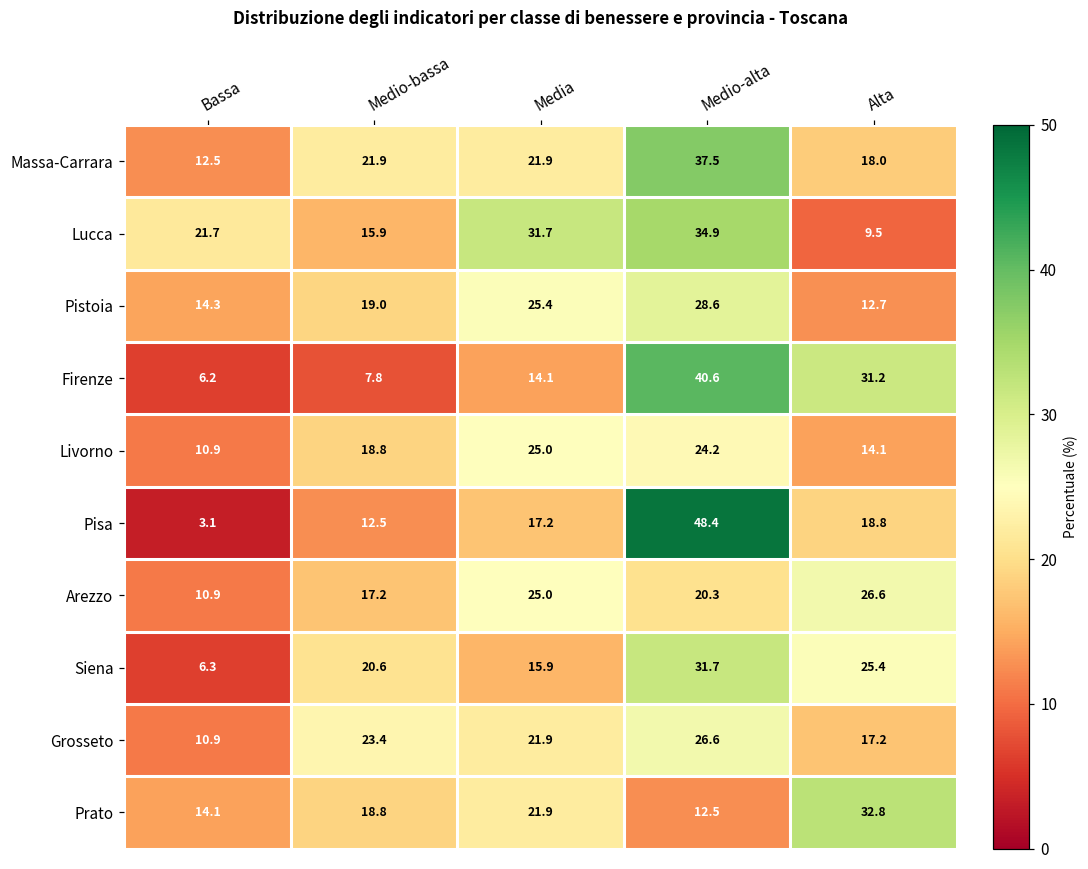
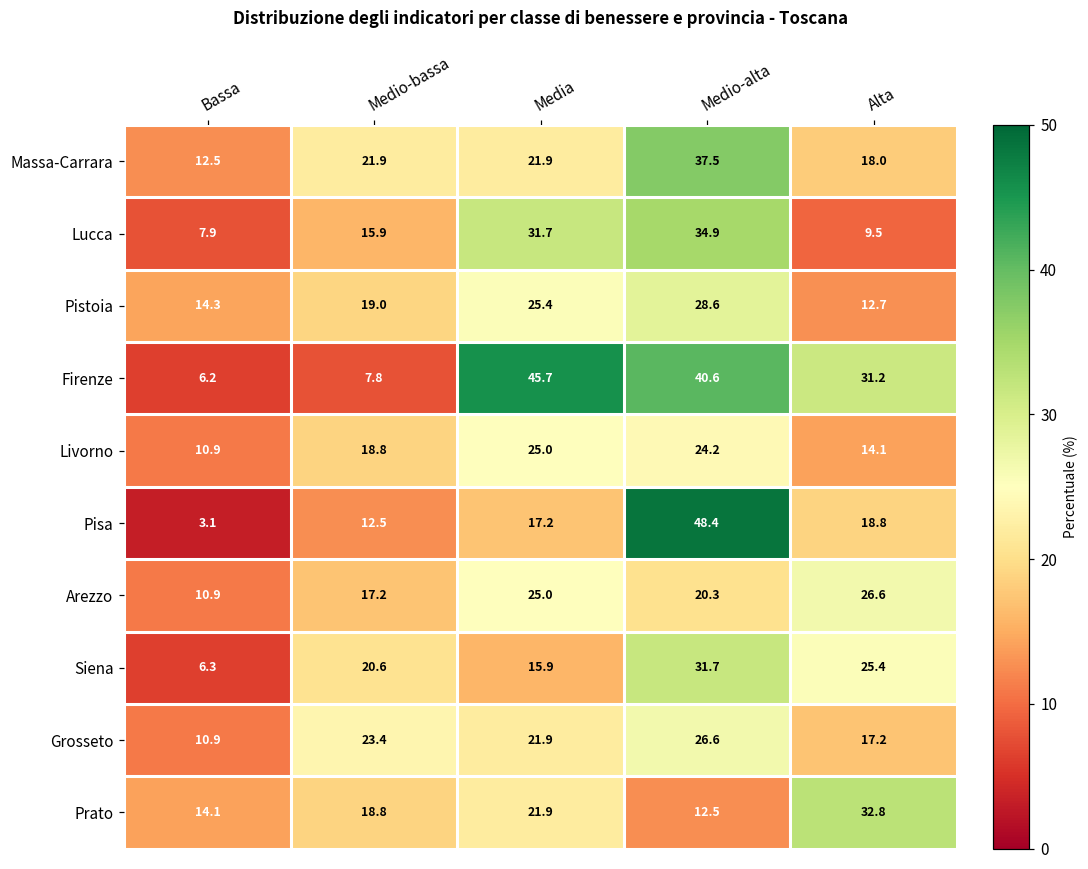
  {
    "Massa-Carrara": {
      "Bassa": 12.5,
      "Medio-bassa": 21.9,
      "Media": 21.9,
      "Medio-alta": 37.5,
      "Alta": 18.0
    },
    "Lucca": {
-     "Bassa": 21.7,
+     "Bassa": 7.9,
      "Medio-bassa": 15.9,
      "Media": 31.7,
      "Medio-alta": 34.9,
      "Alta": 9.5
    },
    "Pistoia": {
      "Bassa": 14.3,
      "Medio-bassa": 19.0,
      "Media": 25.4,
      "Medio-alta": 28.6,
      "Alta": 12.7
    },
    "Firenze": {
      "Bassa": 6.2,
      "Medio-bassa": 7.8,
-     "Media": 14.1,
+     "Media": 45.7,
      "Medio-alta": 40.6,
      "Alta": 31.2
    },
    "Livorno": {
      "Bassa": 10.9,
      "Medio-bassa": 18.8,
      "Media": 25.0,
      "Medio-alta": 24.2,
      "Alta": 14.1
    },
    "Pisa": {
      "Bassa": 3.1,
      "Medio-bassa": 12.5,
      "Media": 17.2,
      "Medio-alta": 48.4,
      "Alta": 18.8
    },
    "Arezzo": {
      "Bassa": 10.9,
      "Medio-bassa": 17.2,
      "Media": 25.0,
      "Medio-alta": 20.3,
      "Alta": 26.6
    },
    "Siena": {
      "Bassa": 6.3,
      "Medio-bassa": 20.6,
      "Media": 15.9,
      "Medio-alta": 31.7,
      "Alta": 25.4
    },
    "Grosseto": {
      "Bassa": 10.9,
      "Medio-bassa": 23.4,
      "Media": 21.9,
      "Medio-alta": 26.6,
      "Alta": 17.2
    },
    "Prato": {
      "Bassa": 14.1,
      "Medio-bassa": 18.8,
      "Media": 21.9,
      "Medio-alta": 12.5,
      "Alta": 32.8
    }
  }
